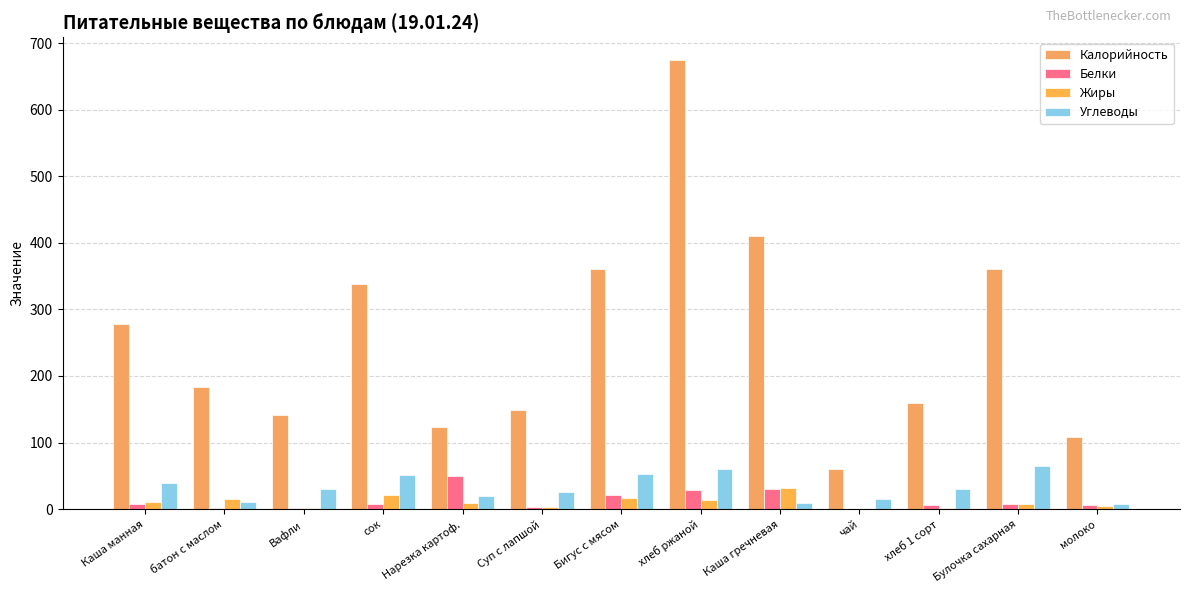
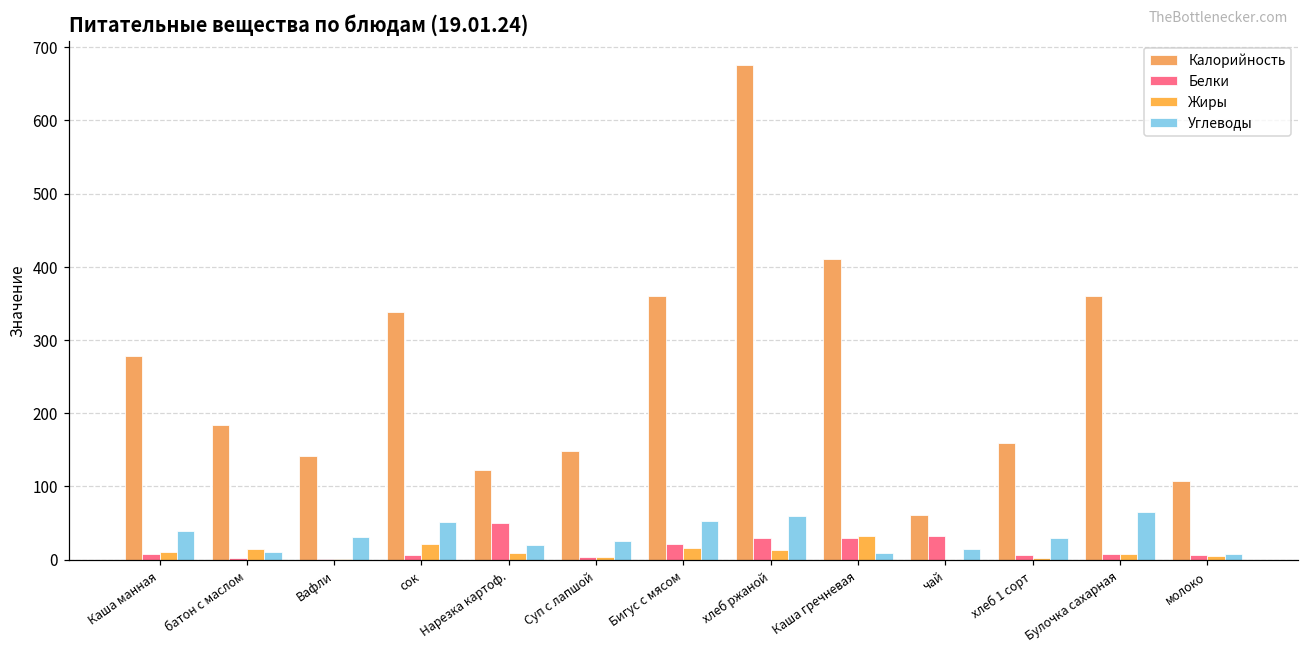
  {
    "Белки": {
      "Каша манная": 10,
      "сок": 10,
      "Нарезка картоф.": 50,
      "Бигус с мясом": 20,
      "хлеб ржаной": 30,
      "Каша гречневая": 30,
-     "чай": 0,
+     "чай": 30,
      "хлеб 1 сорт": 10,
      "Булочка сахарная": 10,
      "молоко": 10
    },
    "Углеводы": {
      "Каша манная": 40,
      "батон с маслом": 10,
      "Вафли": 30,
      "сок": 50,
      "Нарезка картоф.": 20,
      "Суп с лапшой": 30,
      "Бигус с мясом": 50,
      "хлеб ржаной": 60,
      "Каша гречневая": 10,
      "чай": 20,
      "хлеб 1 сорт": 30,
      "Булочка сахарная": 70,
      "молоко": 10
    }
  }
